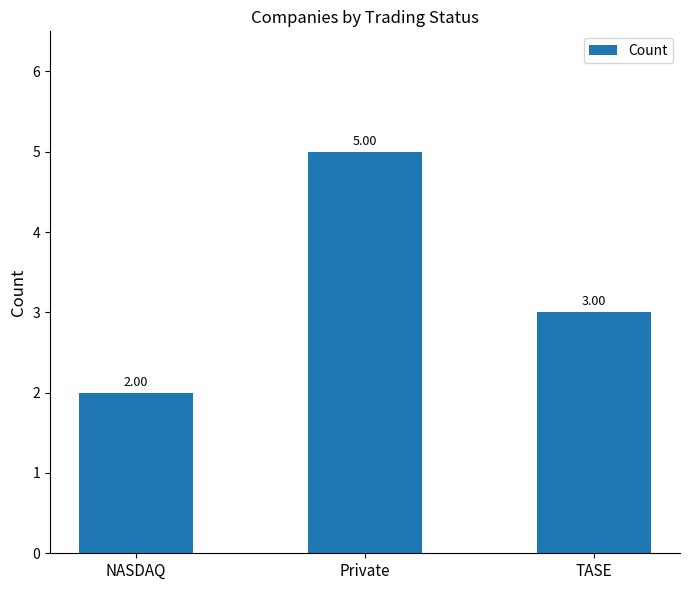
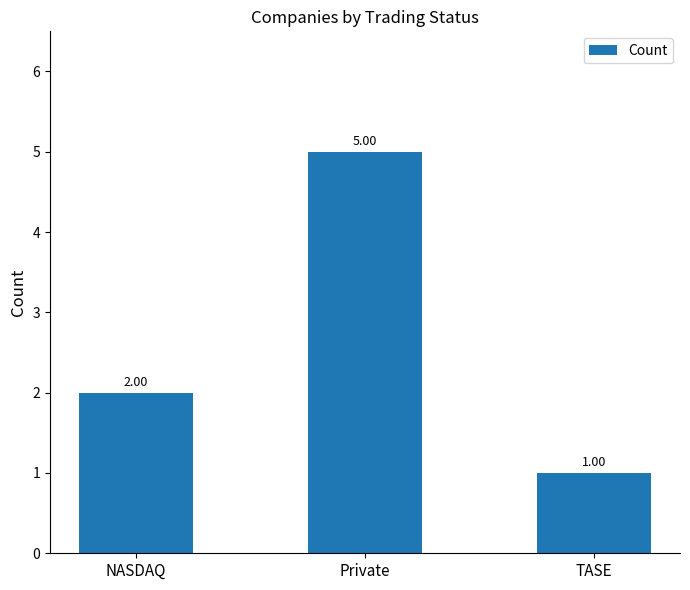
  {
    "NASDAQ": 2.00,
    "Private": 5.00,
-   "TASE": 3.00
+   "TASE": 1.00
  }
